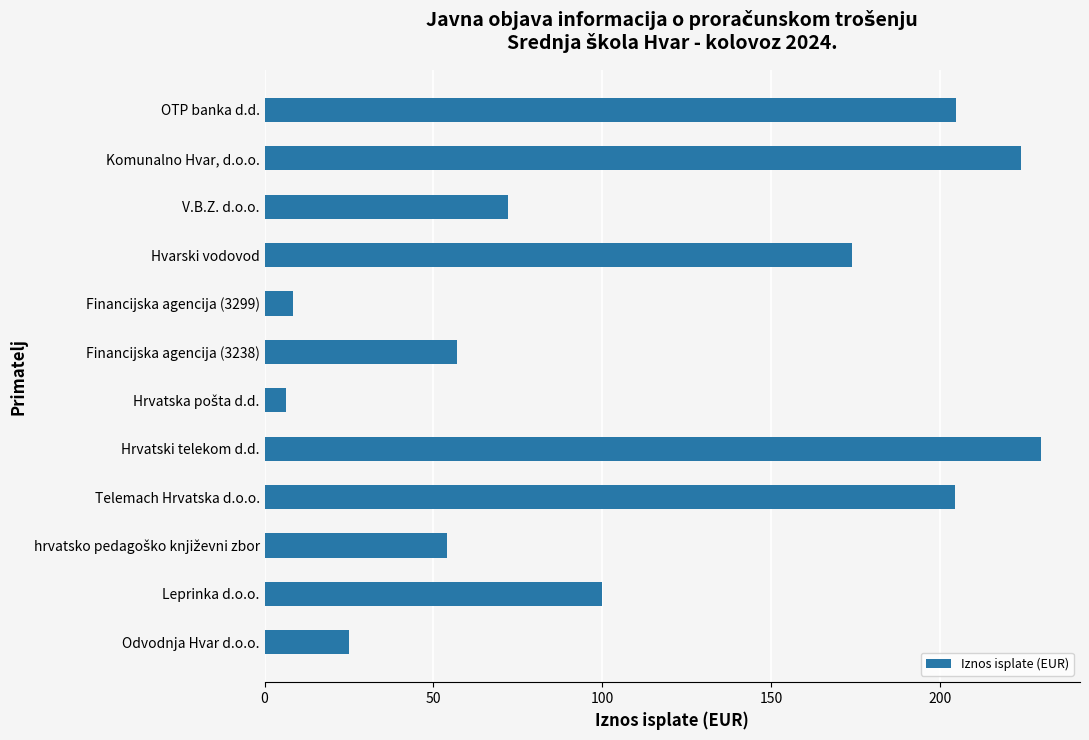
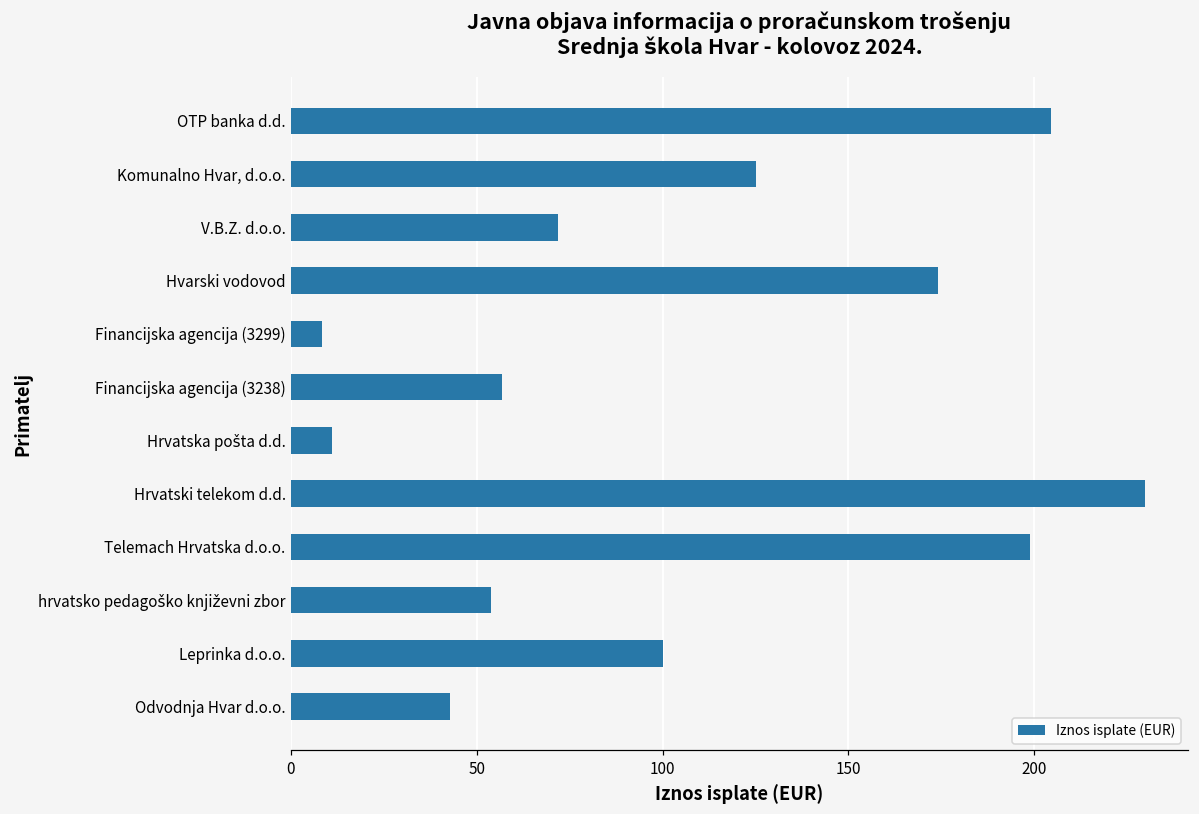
  {
    "OTP banka d.d.": 205,
-   "Komunalno Hvar, d.o.o.": 224,
+   "Komunalno Hvar, d.o.o.": 125,
    "V.B.Z. d.o.o.": 72,
    "Hvarski vodovod": 174,
    "Financijska agencija (3299)": 8,
    "Financijska agencija (3238)": 57,
-   "Hrvatska pošta d.d.": 6,
+   "Hrvatska pošta d.d.": 11,
    "Hrvatski telekom d.d.": 230,
-   "Telemach Hrvatska d.o.o.": 204,
+   "Telemach Hrvatska d.o.o.": 199,
    "hrvatsko pedagoško književni zbor": 54,
    "Leprinka d.o.o.": 100,
-   "Odvodnja Hvar d.o.o.": 25
+   "Odvodnja Hvar d.o.o.": 43
  }
